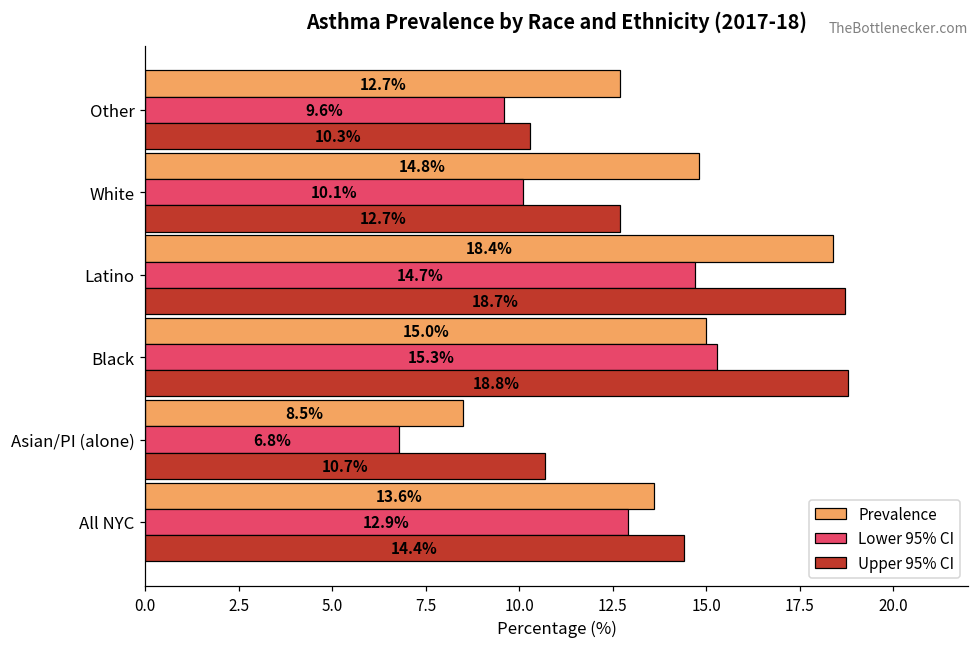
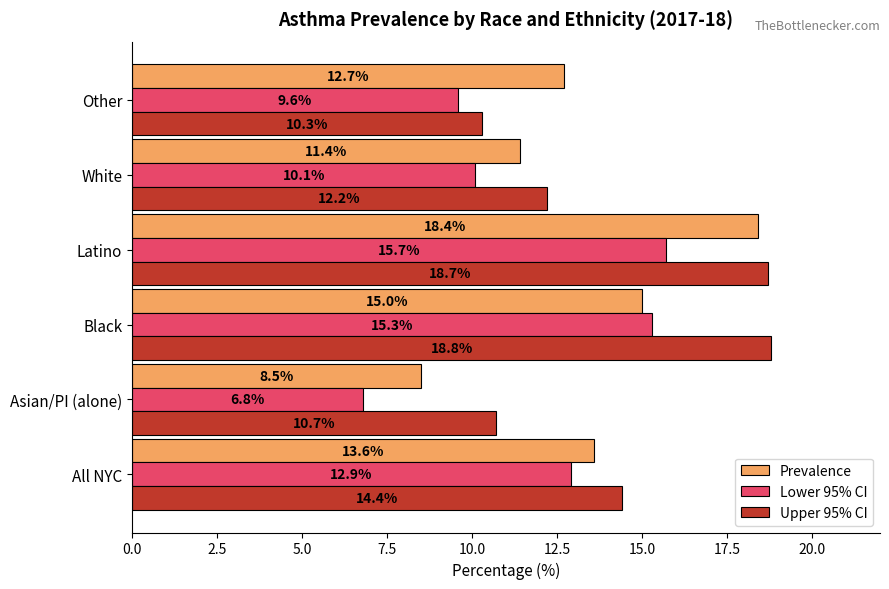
  {
    "Prevalence": {
      "Other": "12.7%",
-     "White": "14.8%",
+     "White": "11.4%",
      "Latino": "18.4%",
      "Black": "15.0%",
      "Asian/PI (alone)": "8.5%",
      "All NYC": "13.6%"
    },
    "Lower 95% CI": {
      "Other": "9.6%",
      "White": "10.1%",
-     "Latino": "14.7%",
+     "Latino": "15.7%",
      "Black": "15.3%",
      "Asian/PI (alone)": "6.8%",
      "All NYC": "12.9%"
    },
    "Upper 95% CI": {
      "Other": "10.3%",
-     "White": "12.7%",
+     "White": "12.2%",
      "Latino": "18.7%",
      "Black": "18.8%",
      "Asian/PI (alone)": "10.7%",
      "All NYC": "14.4%"
    }
  }
